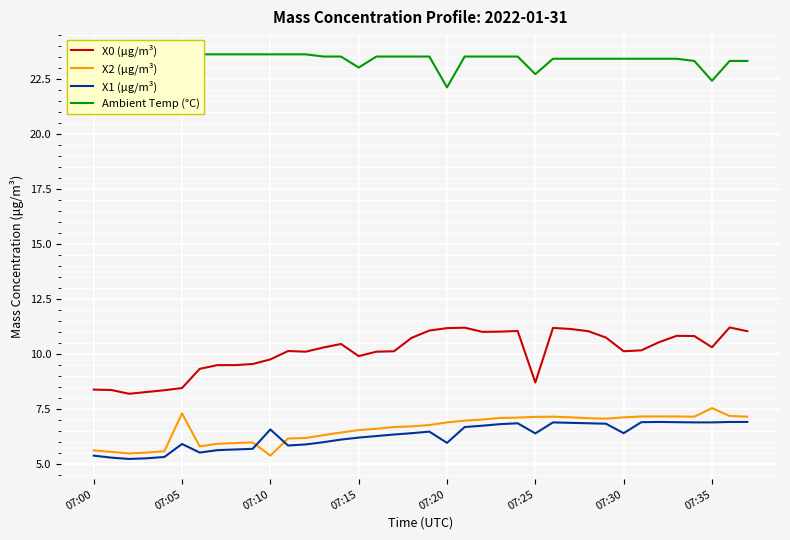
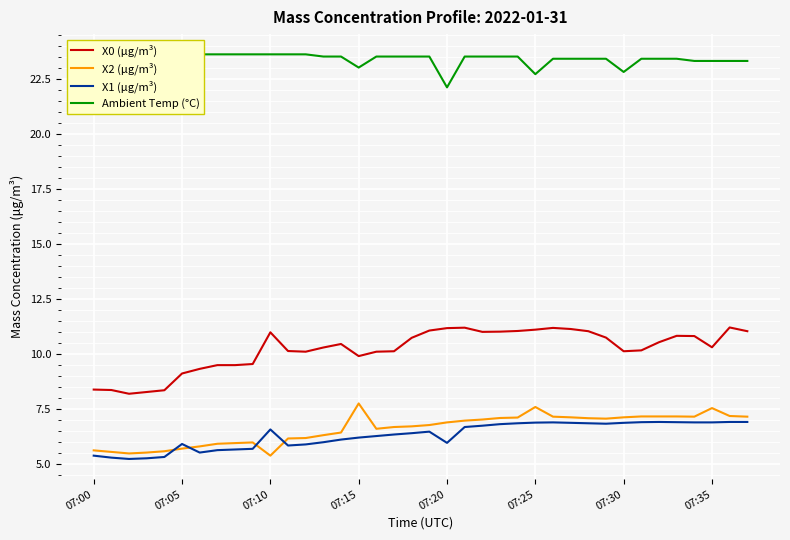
  {
    "X0 (μg/m³)": {
      "07:00": 8.4,
-     "07:05": 8.5,
-     "07:10": 9.8,
+     "07:05": 9.1,
+     "07:10": 11.0,
      "07:15": 9.9,
      "07:20": 11.2,
-     "07:25": 8.7,
+     "07:25": 11.1,
      "07:30": 10.1,
      "07:35": 10.3
    },
    "X2 (μg/m³)": {
      "07:00": 5.6,
-     "07:05": 7.3,
+     "07:05": 5.7,
      "07:10": 5.4,
-     "07:15": 6.5,
+     "07:15": 7.8,
      "07:20": 6.9,
-     "07:25": 7.1,
+     "07:25": 7.6,
      "07:30": 7.1,
      "07:35": 7.5
    },
    "X1 (μg/m³)": {
      "07:00": 5.4,
      "07:05": 5.9,
      "07:10": 6.6,
      "07:15": 6.2,
      "07:20": 6.0,
-     "07:25": 6.4,
-     "07:30": 6.4,
+     "07:25": 6.9,
+     "07:30": 6.9,
      "07:35": 6.9
    },
    "Ambient Temp (°C)": {
      "07:10": 23.6,
      "07:15": 23.0,
      "07:20": 22.1,
      "07:25": 22.7,
-     "07:30": 23.4,
-     "07:35": 22.4
+     "07:30": 22.8,
+     "07:35": 23.3
    }
  }
